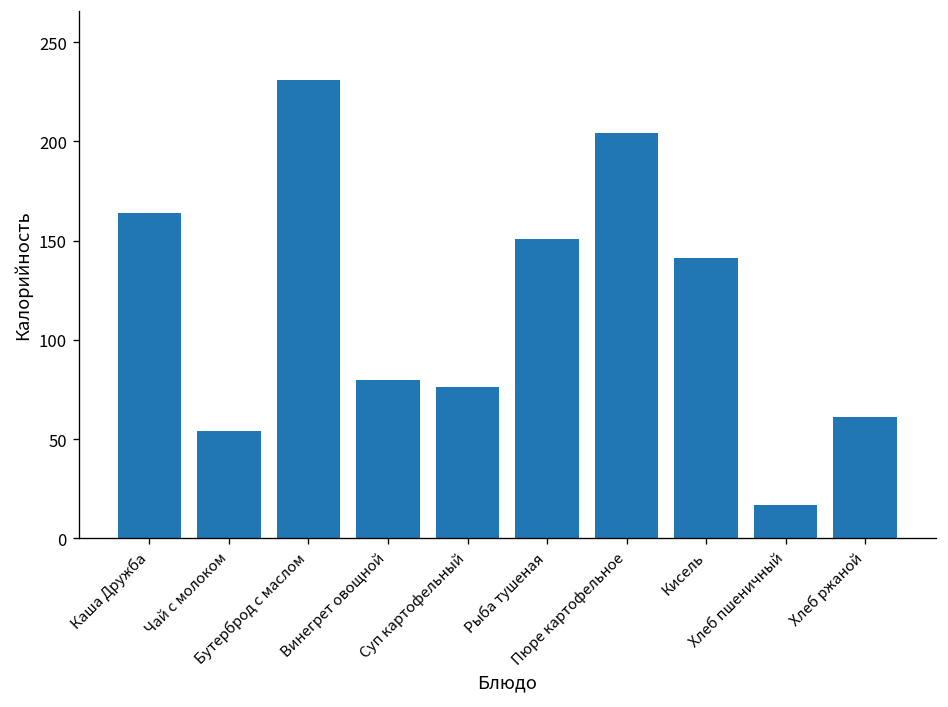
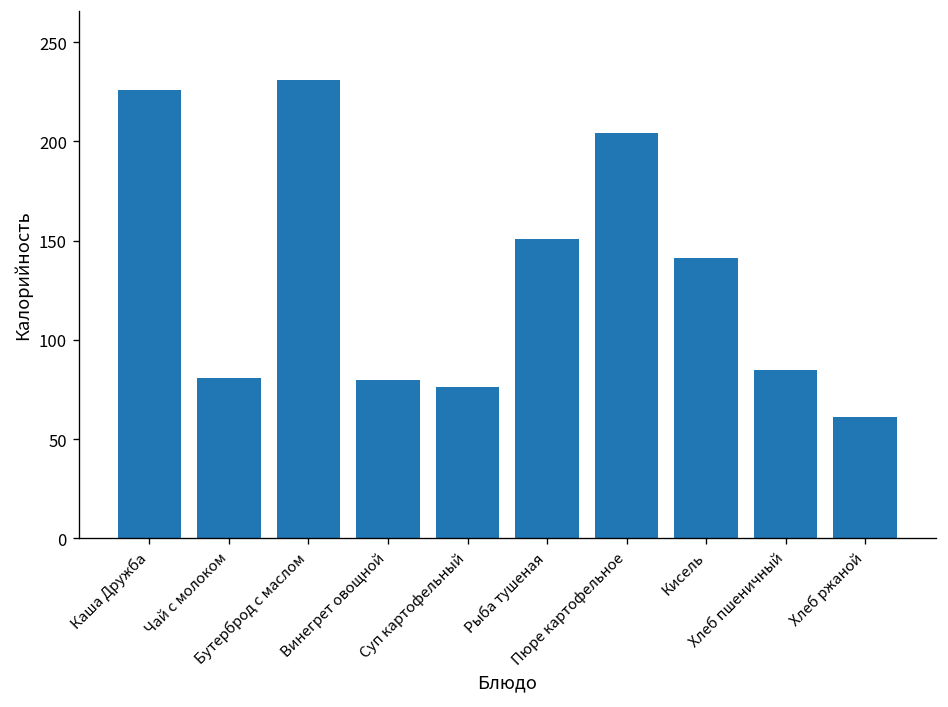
  {
-   "Каша Дружба": 164,
-   "Чай с молоком": 54,
+   "Каша Дружба": 226,
+   "Чай с молоком": 81,
    "Бутерброд с маслом": 231,
    "Винегрет овощной": 80,
    "Суп картофельный": 76,
    "Рыба тушеная": 151,
    "Пюре картофельное": 204,
    "Кисель": 141,
-   "Хлеб пшеничный": 17,
+   "Хлеб пшеничный": 85,
    "Хлеб ржаной": 61
  }
